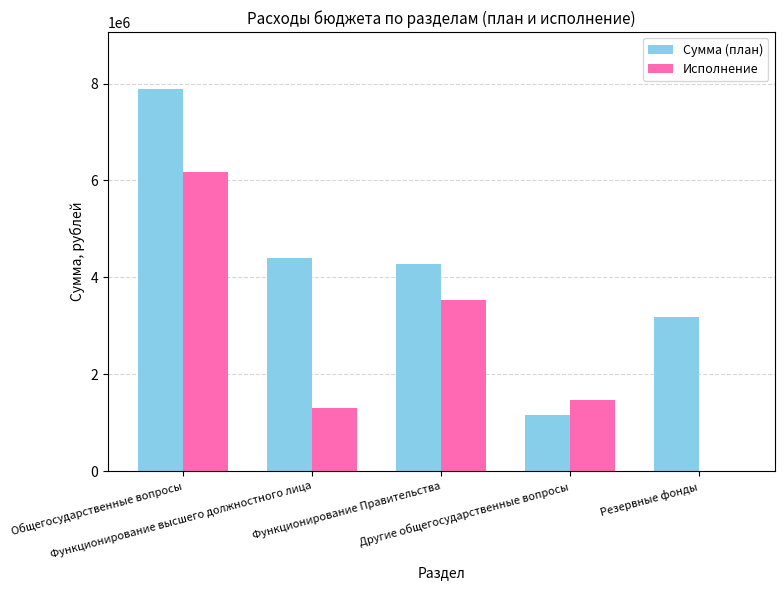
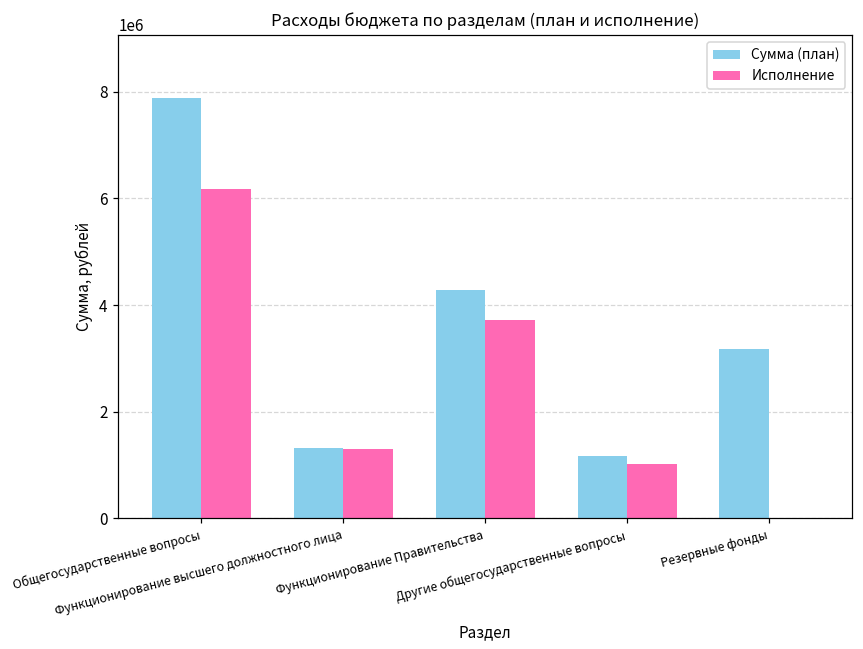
  {
    "Сумма (план)": {
      "Общегосударственные вопросы": 7900000,
-     "Функционирование высшего должностного лица": 4400000,
+     "Функционирование высшего должностного лица": 1300000,
      "Функционирование Правительства": 4300000,
      "Другие общегосударственные вопросы": 1200000,
      "Резервные фонды": 3200000
    },
    "Исполнение": {
      "Общегосударственные вопросы": 6200000,
      "Функционирование высшего должностного лица": 1300000,
-     "Функционирование Правительства": 3500000,
-     "Другие общегосударственные вопросы": 1500000,
+     "Функционирование Правительства": 3700000,
+     "Другие общегосударственные вопросы": 1000000,
      "Резервные фонды": 0
    }
  }
